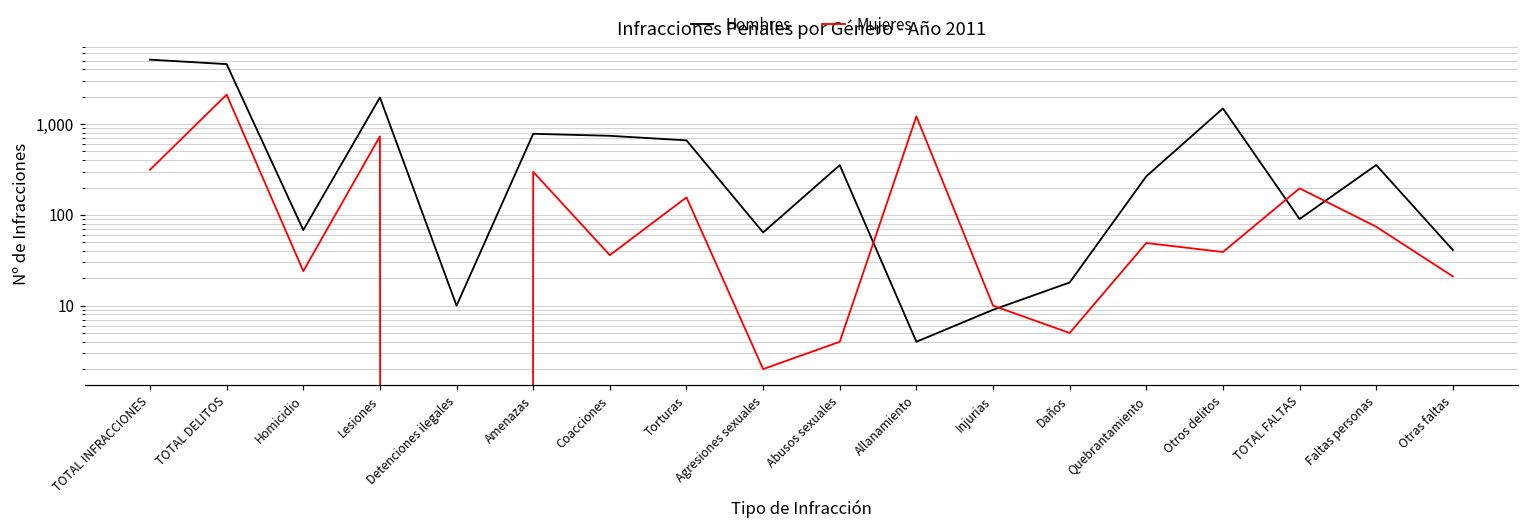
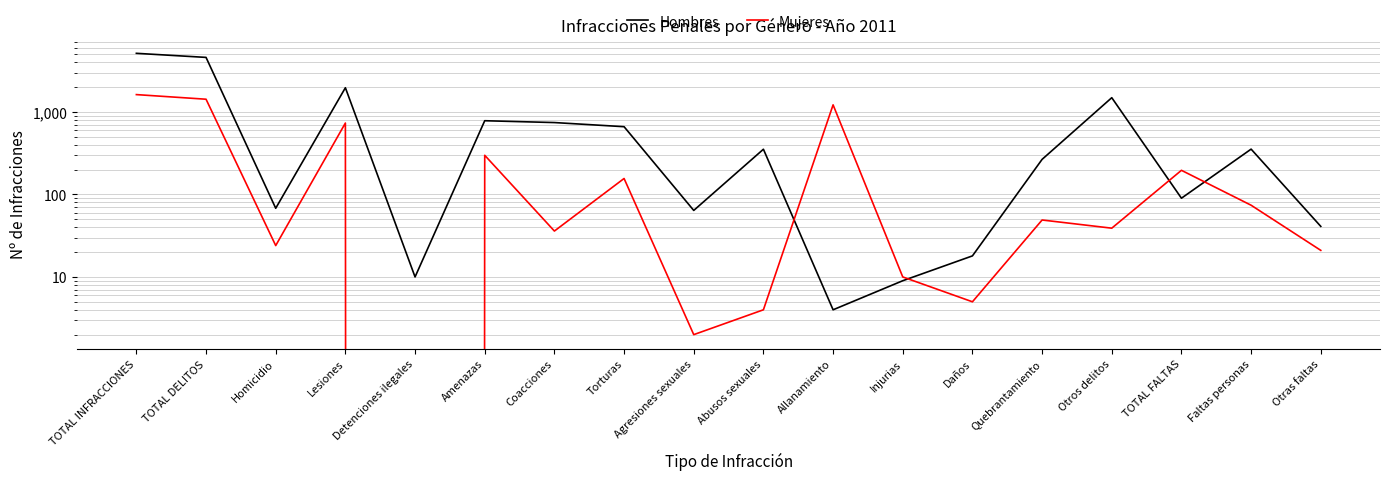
  {
    "Hombres": {
      "TOTAL INFRACCIONES": "5,000",
      "TOTAL DELITOS": "5,000",
      "Homicidio": "70",
      "Lesiones": "2,000",
      "Detenciones ilegales": "10",
      "Amenazas": "800",
      "Coacciones": "700",
      "Torturas": "700",
      "Agresiones sexuales": "60",
      "Abusos sexuales": "350",
      "Allanamiento": "4",
      "Injurias": "9",
      "Daños": "18",
      "Quebrantamiento": "270",
      "Otros delitos": "1,500",
      "TOTAL FALTAS": "90",
      "Faltas personas": "350",
      "Otras faltas": "40"
    },
    "Mujeres": {
-     "TOTAL INFRACCIONES": "310",
-     "TOTAL DELITOS": "2,100",
+     "TOTAL INFRACCIONES": "1,600",
+     "TOTAL DELITOS": "1,400",
      "Homicidio": "24",
      "Lesiones": "700",
      "Amenazas": "300",
      "Coacciones": "40",
      "Torturas": "160",
      "Agresiones sexuales": "2",
      "Abusos sexuales": "4",
      "Allanamiento": "1,200",
      "Injurias": "10",
      "Daños": "5",
      "Quebrantamiento": "50",
      "Otros delitos": "40",
      "TOTAL FALTAS": "200",
      "Faltas personas": "70",
      "Otras faltas": "21"
    }
  }
